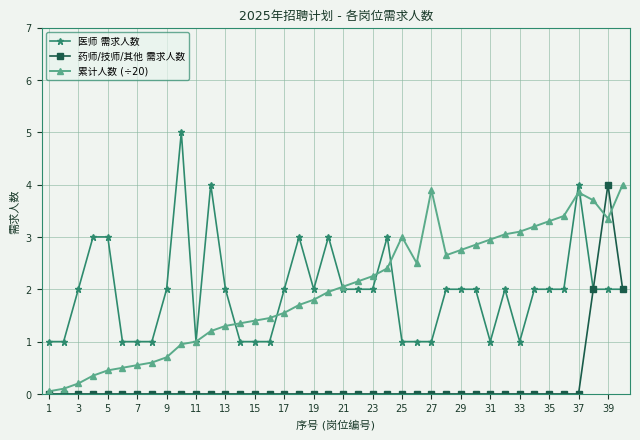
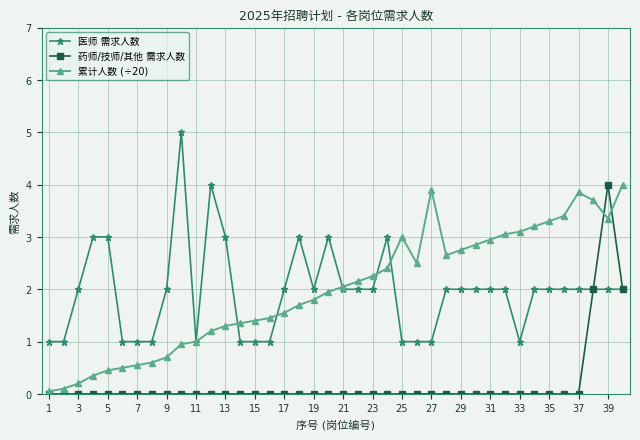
  {
    "医师 需求人数": {
      "1": 1,
      "3": 2,
      "5": 3,
      "7": 1,
      "9": 2,
-     "13": 2,
+     "13": 3,
      "15": 1,
      "17": 2,
      "19": 2,
      "21": 2,
      "23": 2,
      "25": 1,
      "27": 1,
      "29": 2,
-     "31": 1,
+     "31": 2,
      "33": 1,
      "35": 2,
-     "37": 4,
+     "37": 2,
      "39": 2
    },
    "药师/技师/其他 需求人数": {
      "1": 0,
      "3": 0,
      "5": 0,
      "7": 0,
      "9": 0,
      "11": 0,
      "13": 0,
      "15": 0,
      "17": 0,
      "19": 0,
      "21": 0,
      "23": 0,
      "25": 0,
      "27": 0,
      "29": 0,
      "31": 0,
      "33": 0,
      "35": 0,
      "37": 0,
      "39": 4
    },
    "累计人数 (÷20)": {
      "1": 0.1,
      "3": 0.2,
      "5": 0.5,
      "7": 0.6,
      "9": 0.7,
      "13": 1.3,
      "15": 1.4,
      "17": 1.6,
      "19": 1.8,
      "21": 2.1,
      "23": 2.3,
      "25": 3,
      "27": 3.9,
      "29": 2.8,
      "31": 3.0,
      "33": 3.1,
      "35": 3.3,
      "37": 3.9,
      "39": 3.4
    }
  }
